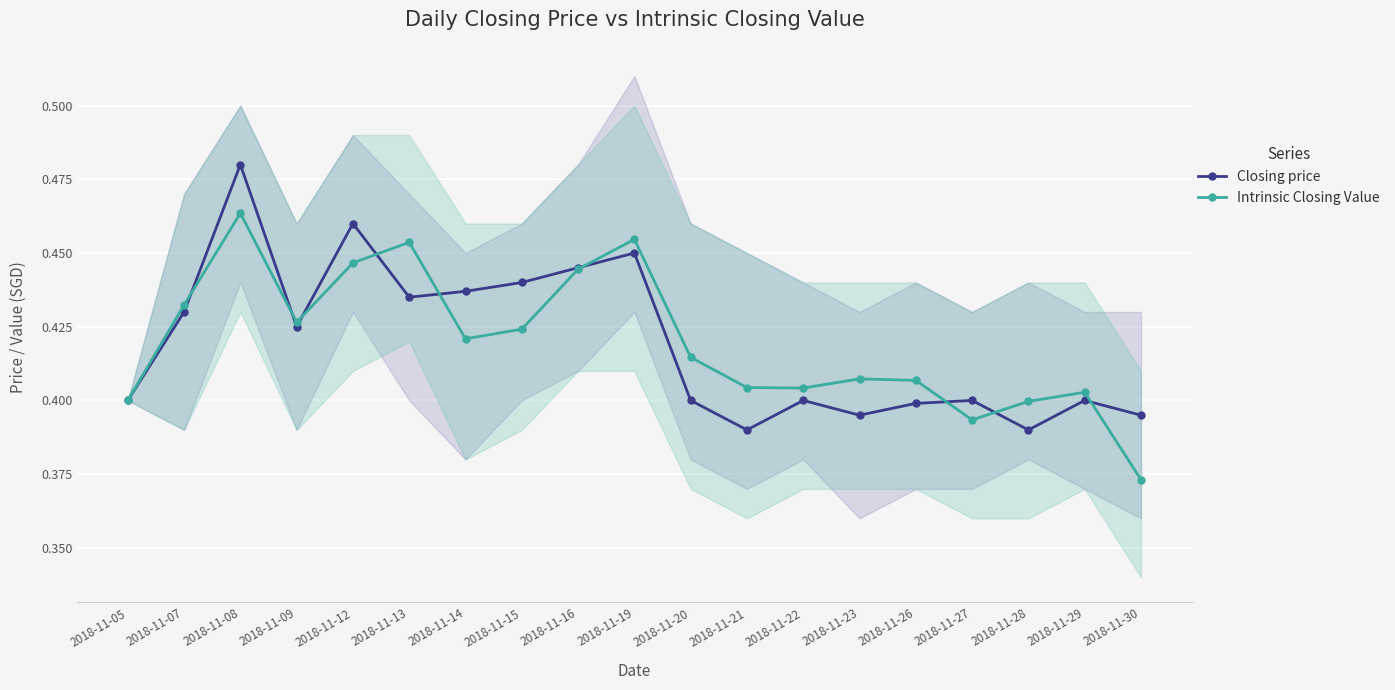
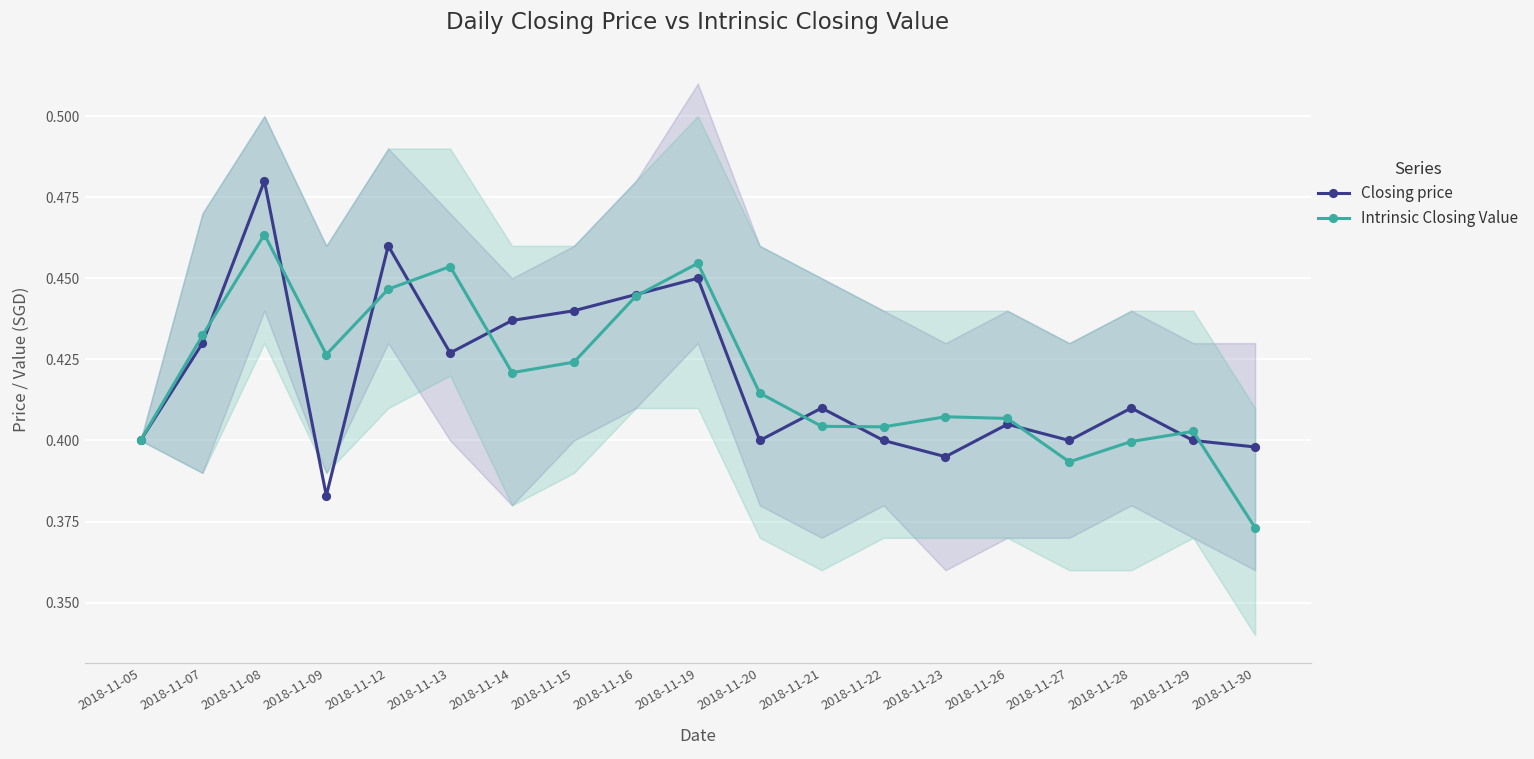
  {
    "Closing price": {
      "2018-11-07": 0.430,
      "2018-11-08": 0.480,
-     "2018-11-09": 0.425,
+     "2018-11-09": 0.383,
      "2018-11-12": 0.460,
-     "2018-11-13": 0.435,
+     "2018-11-13": 0.427,
      "2018-11-14": 0.437,
      "2018-11-15": 0.440,
      "2018-11-19": 0.450,
      "2018-11-20": 0.400,
-     "2018-11-21": 0.39,
+     "2018-11-21": 0.41,
      "2018-11-22": 0.400,
      "2018-11-23": 0.395,
-     "2018-11-26": 0.399,
+     "2018-11-26": 0.405,
      "2018-11-27": 0.400,
-     "2018-11-28": 0.39,
+     "2018-11-28": 0.41,
      "2018-11-29": 0.400,
-     "2018-11-30": 0.395
+     "2018-11-30": 0.398
    }
  }
